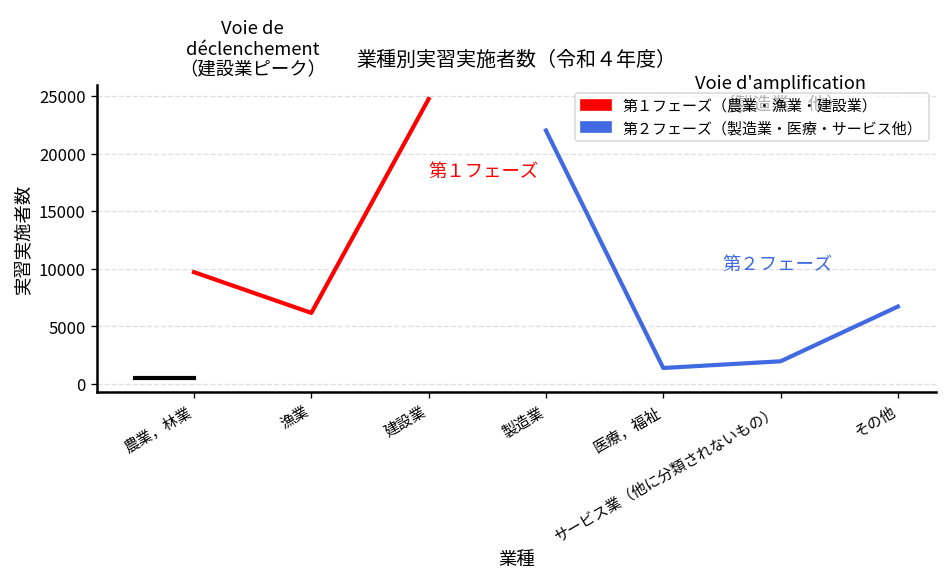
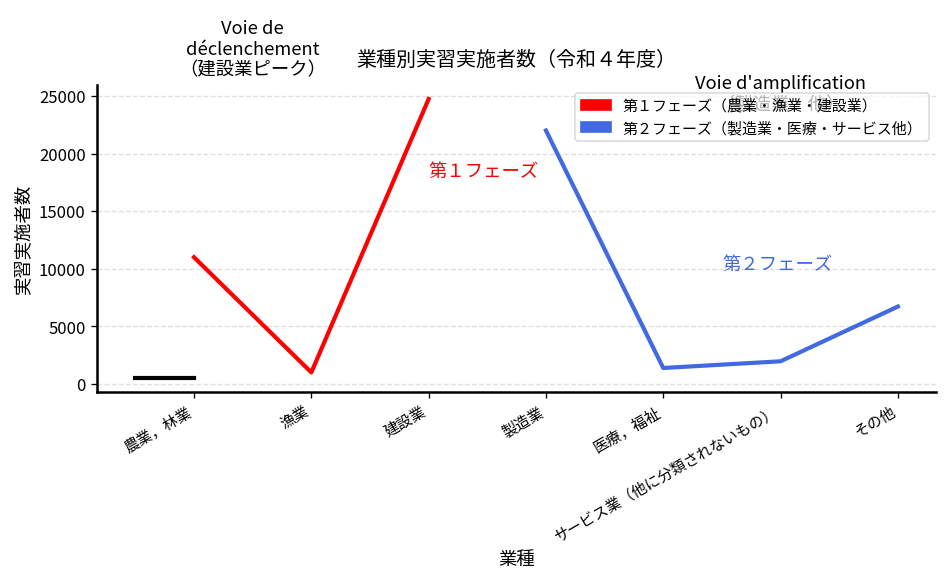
  {
    "第１フェーズ（農業・漁業・建設業）": {
-     "農業，林業": 10000,
-     "漁業": 6000,
+     "農業，林業": 11000,
+     "漁業": 1000,
      "建設業": 25000
    },
    "第２フェーズ（製造業・医療・サービス他）": {
      "製造業": 22000,
      "医療，福祉": 1000,
      "サービス業（他に分類されないもの）": 2000,
      "その他": 7000
    }
  }
